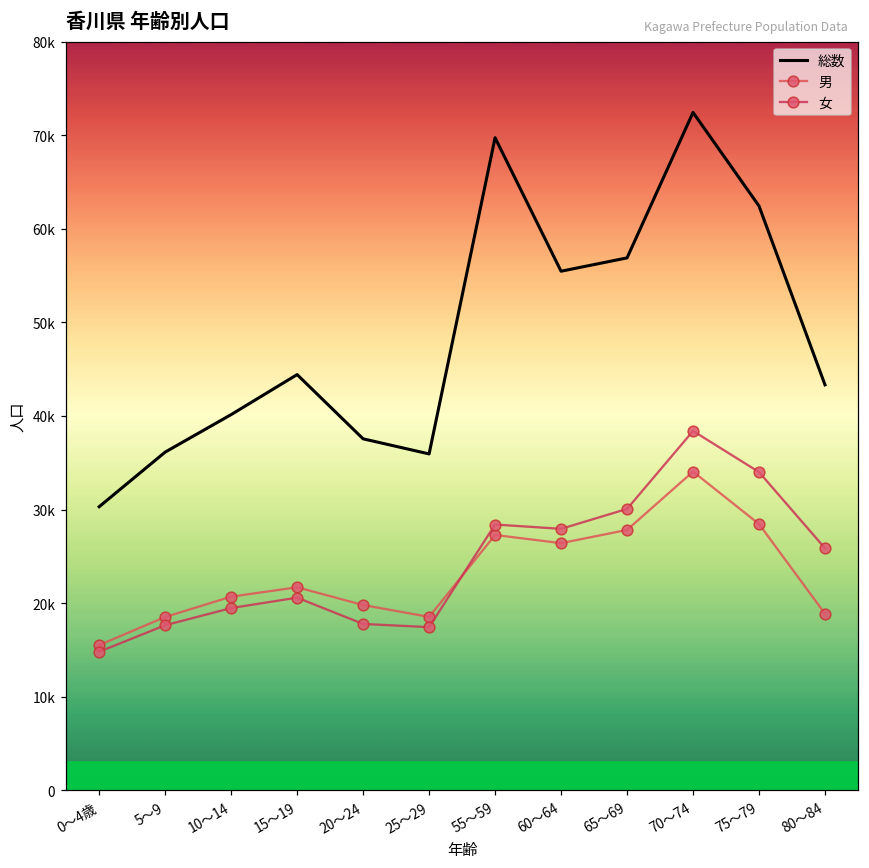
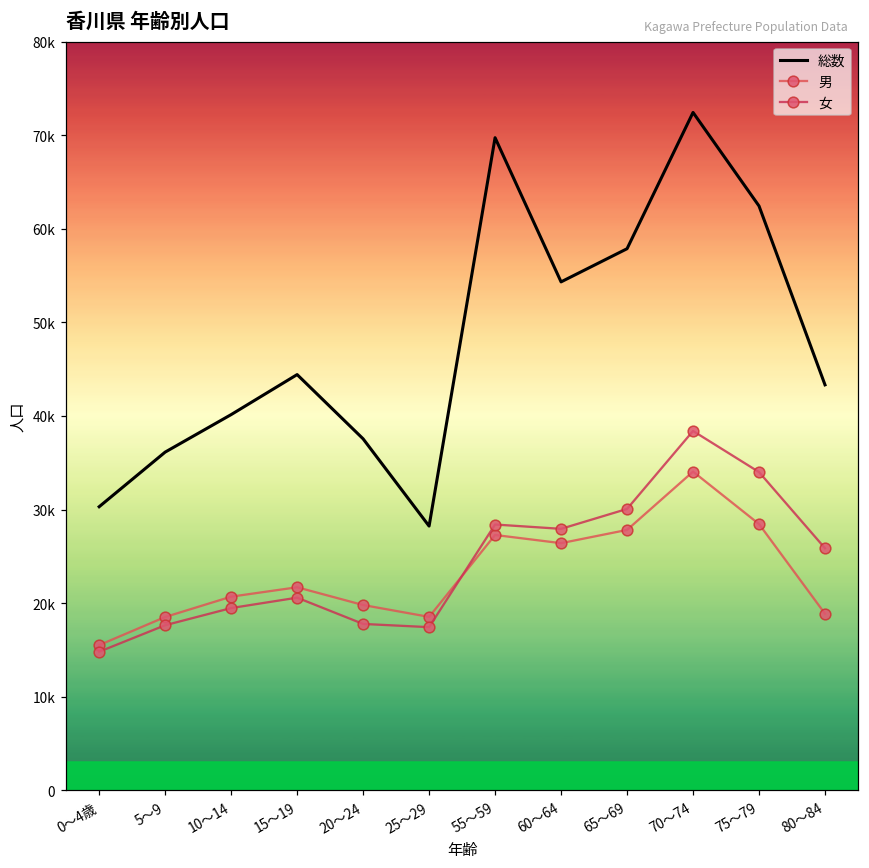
  {
    "総数": {
      "0～4歳": 30000,
      "5～9": 36000,
      "10～14": 40000,
      "15～19": 44000,
      "20～24": 38000,
-     "25～29": 36000,
+     "25～29": 28000,
      "55～59": 70000,
-     "60～64": 55000,
-     "65～69": 57000,
+     "60～64": 54000,
+     "65～69": 58000,
      "70～74": 72000,
      "75～79": 62000,
      "80～84": 43000
    }
  }
